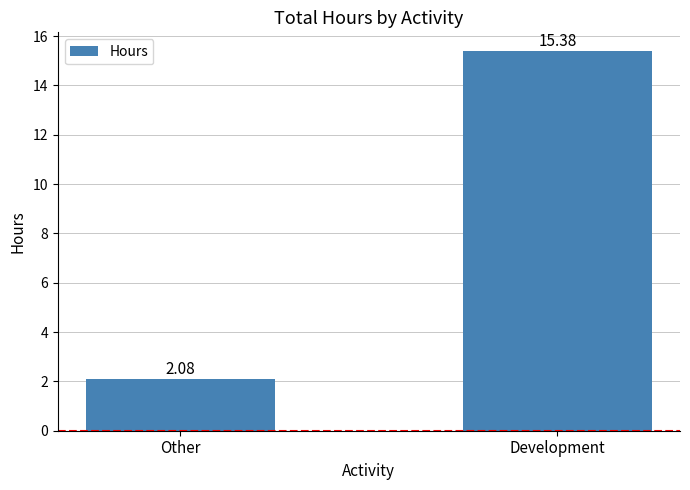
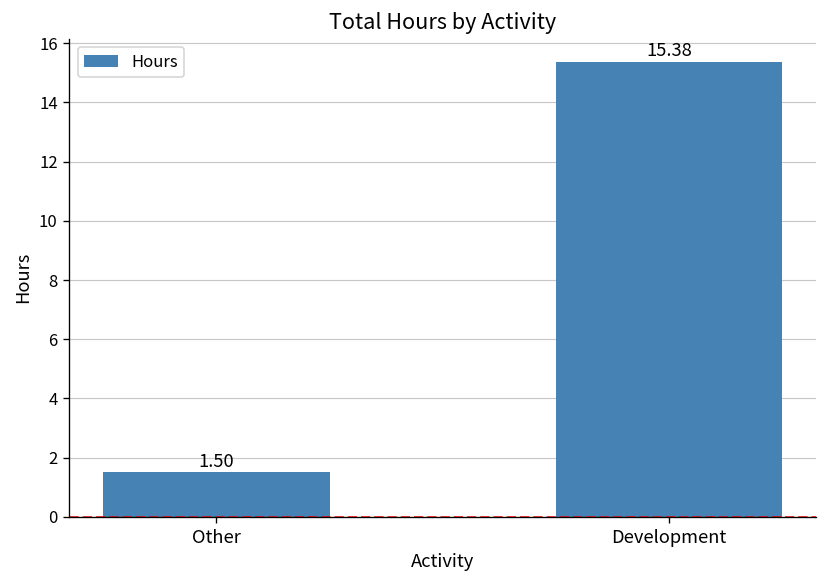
  {
-   "Other": 2.08,
+   "Other": 1.50,
    "Development": 15.38
  }
